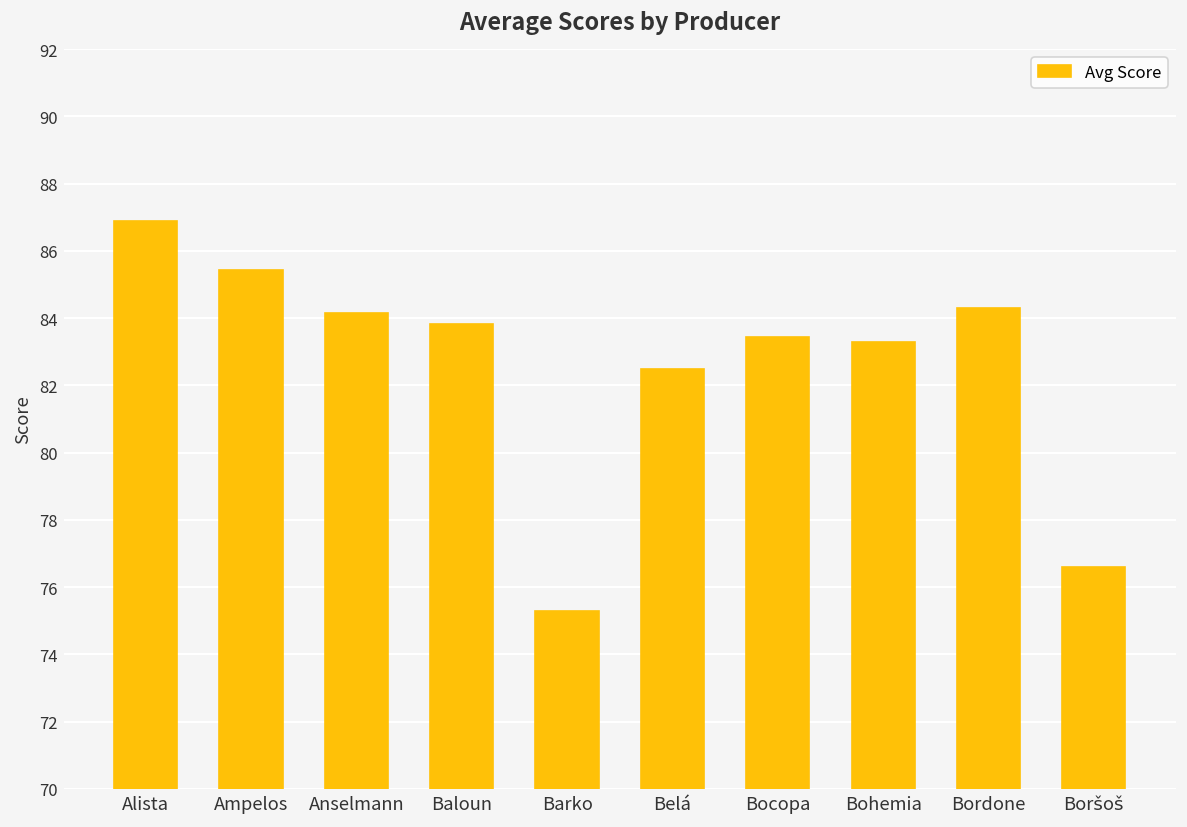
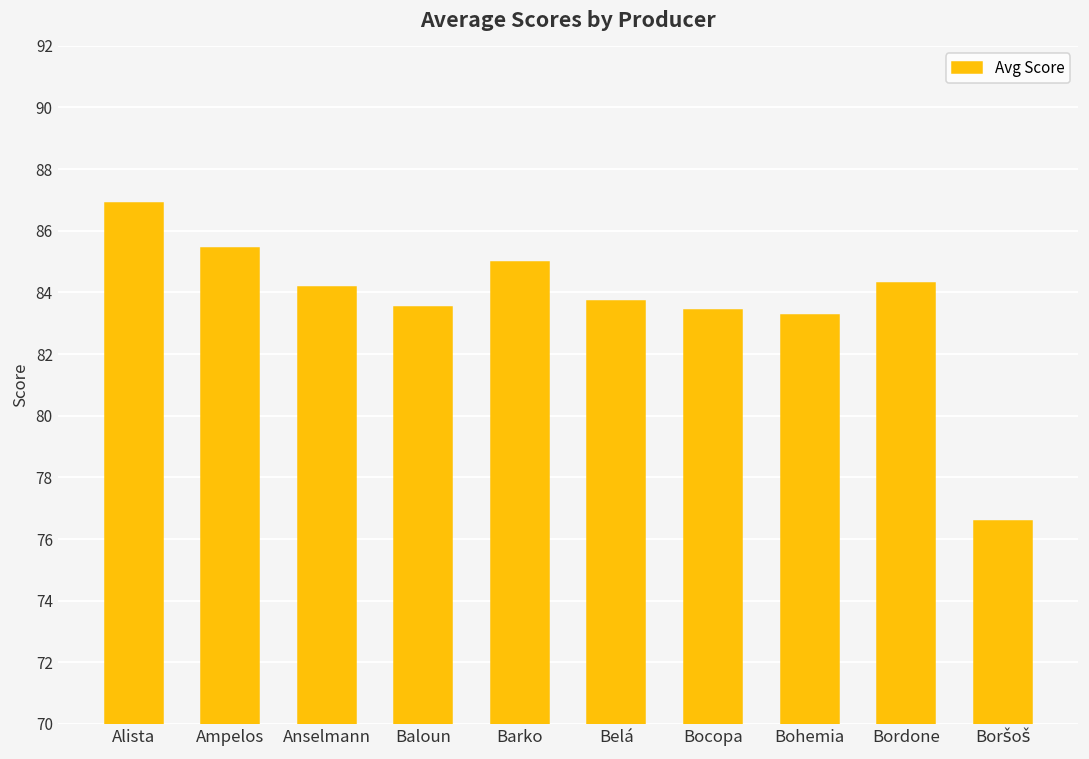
  {
    "Alista": 86.9,
    "Ampelos": 85.4,
    "Anselmann": 84.2,
-   "Baloun": 83.8,
-   "Barko": 75.3,
-   "Belá": 82.5,
+   "Baloun": 83.5,
+   "Barko": 85.0,
+   "Belá": 83.7,
    "Bocopa": 83.4,
    "Bohemia": 83.3,
    "Bordone": 84.3,
    "Boršoš": 76.6
  }
